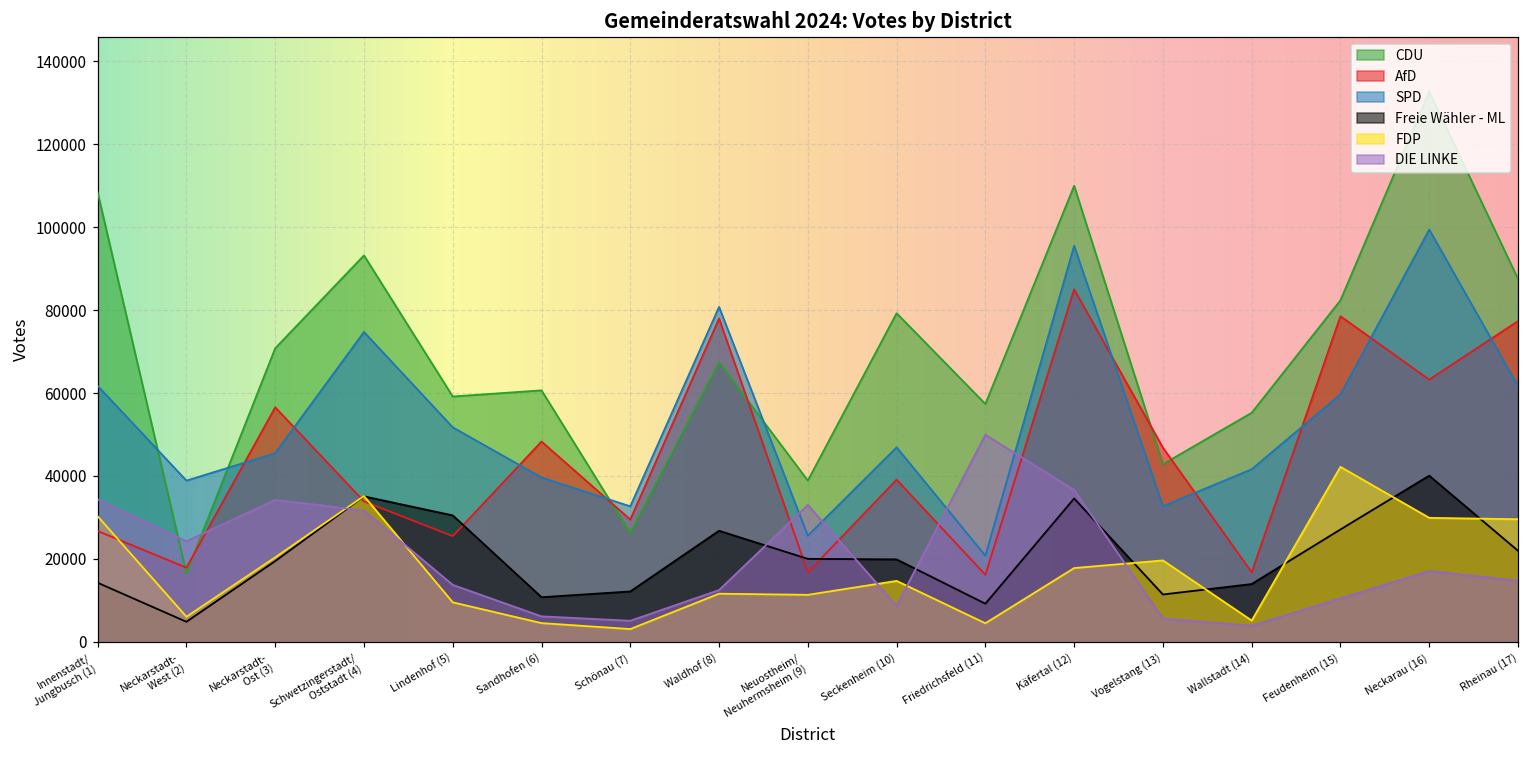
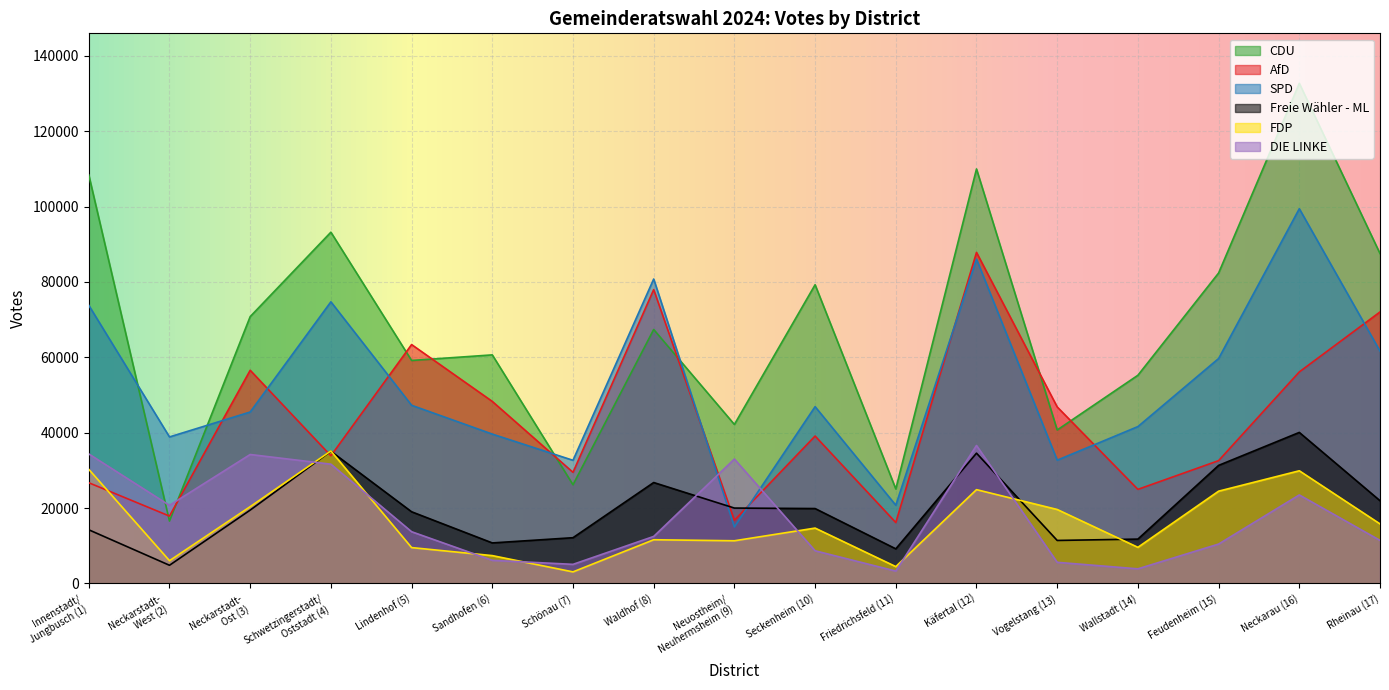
  {
    "CDU": {
      "Innenstadt/ Jungbusch (1)": 108000,
      "Neckarstadt- West (2)": 17000,
      "Neckarstadt- Ost (3)": 71000,
      "Schwetzingerstadt/ Oststadt (4)": 93000,
      "Lindenhof (5)": 59000,
      "Sandhofen (6)": 61000,
      "Schönau (7)": 26000,
      "Waldhof (8)": 67000,
-     "Neuostheim/ Neuhermsheim (9)": 39000,
+     "Neuostheim/ Neuhermsheim (9)": 42000,
      "Seckenheim (10)": 79000,
-     "Friedrichsfeld (11)": 57000,
+     "Friedrichsfeld (11)": 25000,
      "Käfertal (12)": 110000,
-     "Vogelstang (13)": 43000,
+     "Vogelstang (13)": 41000,
      "Wallstadt (14)": 55000,
      "Feudenheim (15)": 82000,
      "Rheinau (17)": 88000
    },
    "AfD": {
      "Innenstadt/ Jungbusch (1)": 27000,
      "Neckarstadt- West (2)": 18000,
      "Neckarstadt- Ost (3)": 57000,
      "Schwetzingerstadt/ Oststadt (4)": 34000,
-     "Lindenhof (5)": 25000,
+     "Lindenhof (5)": 63000,
      "Sandhofen (6)": 48000,
      "Schönau (7)": 29000,
      "Waldhof (8)": 78000,
      "Neuostheim/ Neuhermsheim (9)": 17000,
      "Seckenheim (10)": 39000,
      "Friedrichsfeld (11)": 16000,
-     "Käfertal (12)": 85000,
+     "Käfertal (12)": 88000,
      "Vogelstang (13)": 47000,
-     "Wallstadt (14)": 17000,
-     "Feudenheim (15)": 79000,
-     "Neckarau (16)": 63000,
-     "Rheinau (17)": 77000
+     "Wallstadt (14)": 25000,
+     "Feudenheim (15)": 33000,
+     "Neckarau (16)": 56000,
+     "Rheinau (17)": 72000
    },
    "SPD": {
-     "Innenstadt/ Jungbusch (1)": 62000,
+     "Innenstadt/ Jungbusch (1)": 74000,
      "Neckarstadt- West (2)": 39000,
      "Neckarstadt- Ost (3)": 45000,
      "Schwetzingerstadt/ Oststadt (4)": 75000,
-     "Lindenhof (5)": 52000,
+     "Lindenhof (5)": 47000,
      "Sandhofen (6)": 40000,
      "Schönau (7)": 33000,
      "Waldhof (8)": 81000,
-     "Neuostheim/ Neuhermsheim (9)": 26000,
+     "Neuostheim/ Neuhermsheim (9)": 15000,
      "Seckenheim (10)": 47000,
      "Friedrichsfeld (11)": 21000,
-     "Käfertal (12)": 96000,
+     "Käfertal (12)": 86000,
      "Vogelstang (13)": 33000,
      "Wallstadt (14)": 42000,
      "Feudenheim (15)": 60000,
      "Neckarau (16)": 99000,
      "Rheinau (17)": 62000
    },
    "Freie Wähler - ML": {
      "Innenstadt/ Jungbusch (1)": 14000,
      "Neckarstadt- West (2)": 5000,
      "Neckarstadt- Ost (3)": 19000,
-     "Lindenhof (5)": 30000,
+     "Lindenhof (5)": 19000,
      "Sandhofen (6)": 11000,
      "Schönau (7)": 12000,
      "Waldhof (8)": 27000,
      "Neuostheim/ Neuhermsheim (9)": 20000,
      "Seckenheim (10)": 20000,
      "Friedrichsfeld (11)": 9000,
      "Käfertal (12)": 35000,
      "Vogelstang (13)": 11000,
-     "Wallstadt (14)": 14000,
-     "Feudenheim (15)": 27000,
+     "Wallstadt (14)": 12000,
+     "Feudenheim (15)": 31000,
      "Neckarau (16)": 40000,
      "Rheinau (17)": 22000
    },
    "FDP": {
      "Innenstadt/ Jungbusch (1)": 30000,
      "Neckarstadt- West (2)": 6000,
      "Neckarstadt- Ost (3)": 20000,
      "Lindenhof (5)": 10000,
-     "Sandhofen (6)": 5000,
+     "Sandhofen (6)": 7000,
      "Schönau (7)": 3000,
      "Waldhof (8)": 12000,
      "Neuostheim/ Neuhermsheim (9)": 11000,
      "Seckenheim (10)": 15000,
      "Friedrichsfeld (11)": 4000,
-     "Käfertal (12)": 18000,
+     "Käfertal (12)": 25000,
      "Vogelstang (13)": 20000,
-     "Wallstadt (14)": 5000,
-     "Feudenheim (15)": 42000,
+     "Wallstadt (14)": 10000,
+     "Feudenheim (15)": 24000,
      "Neckarau (16)": 30000,
-     "Rheinau (17)": 30000
+     "Rheinau (17)": 16000
    },
    "DIE LINKE": {
      "Innenstadt/ Jungbusch (1)": 34000,
-     "Neckarstadt- West (2)": 24000,
+     "Neckarstadt- West (2)": 21000,
      "Neckarstadt- Ost (3)": 34000,
      "Schwetzingerstadt/ Oststadt (4)": 32000,
      "Lindenhof (5)": 14000,
      "Sandhofen (6)": 6000,
      "Schönau (7)": 5000,
      "Waldhof (8)": 12000,
      "Neuostheim/ Neuhermsheim (9)": 33000,
      "Seckenheim (10)": 9000,
-     "Friedrichsfeld (11)": 50000,
+     "Friedrichsfeld (11)": 3000,
      "Käfertal (12)": 37000,
      "Vogelstang (13)": 6000,
      "Wallstadt (14)": 4000,
      "Feudenheim (15)": 10000,
-     "Neckarau (16)": 17000,
-     "Rheinau (17)": 15000
+     "Neckarau (16)": 23000,
+     "Rheinau (17)": 11000
    }
  }
